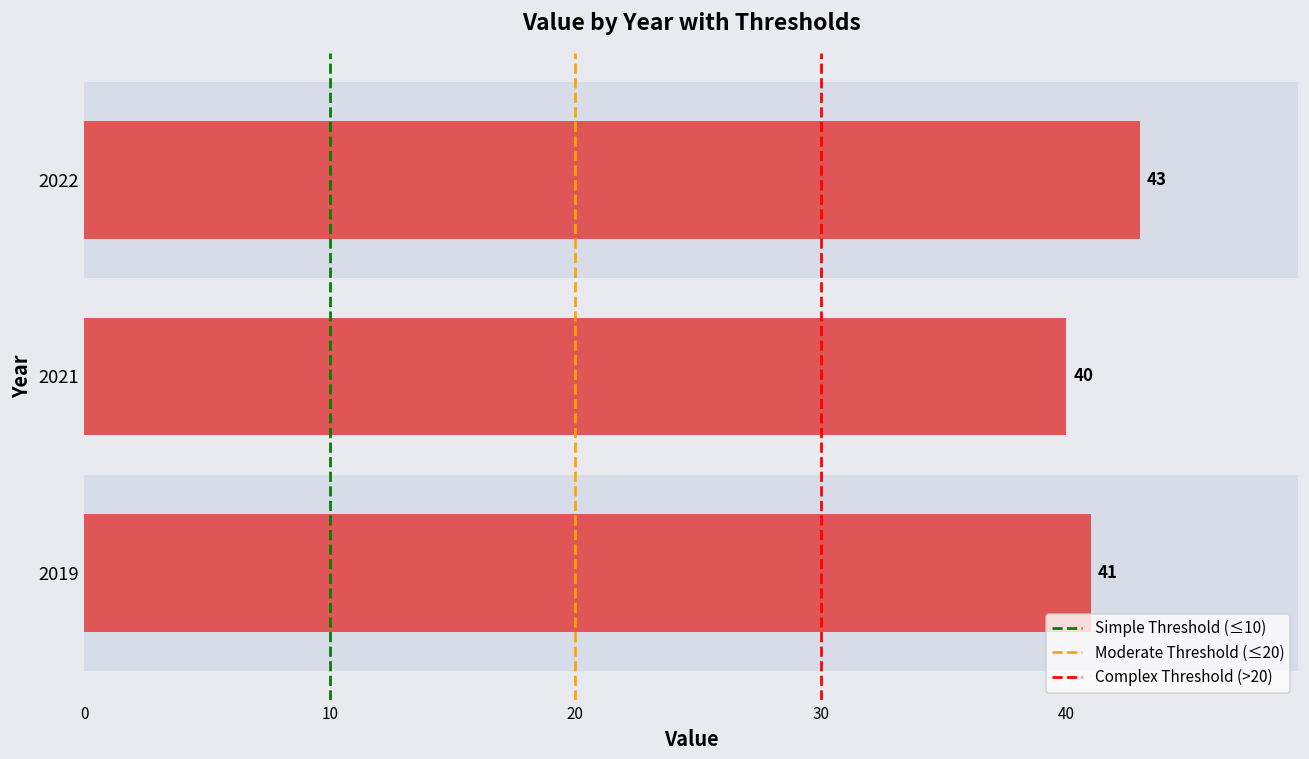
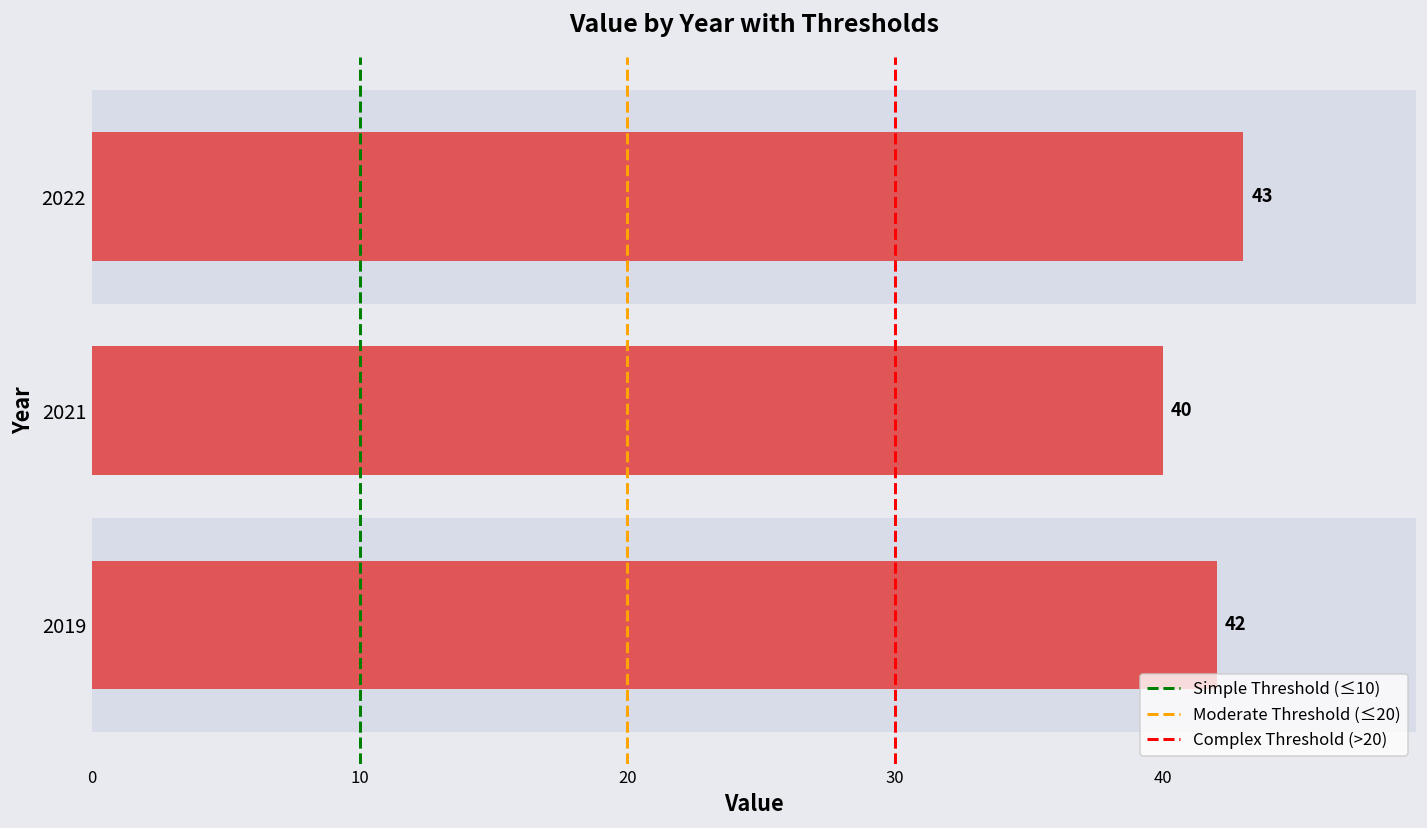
  {
    "2022": 43,
    "2021": 40,
-   "2019": 41
+   "2019": 42
  }
